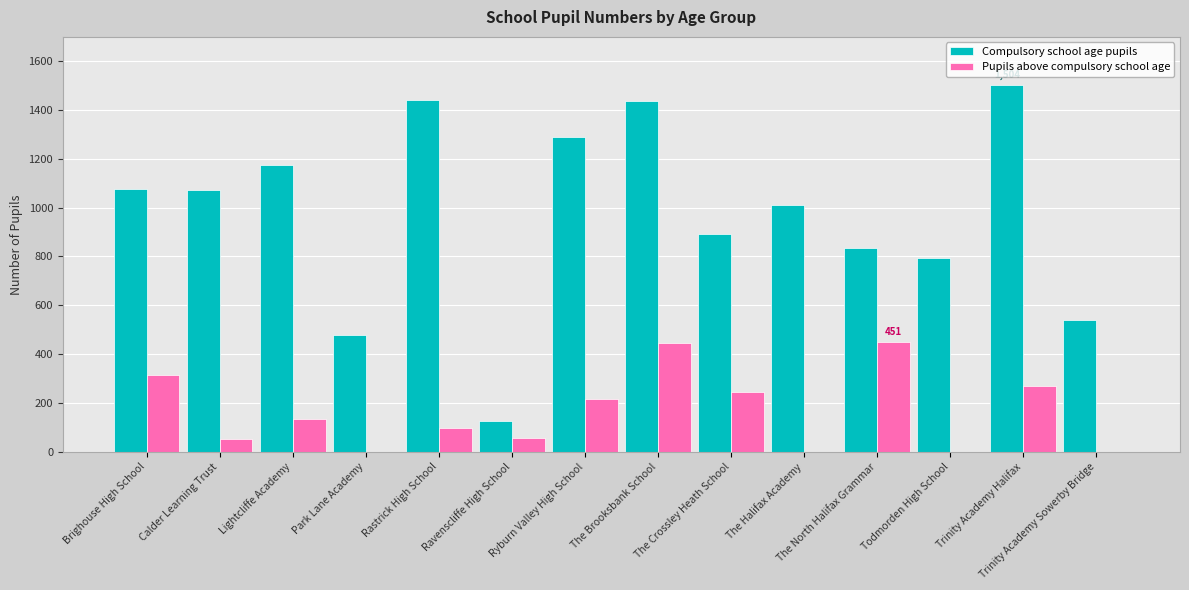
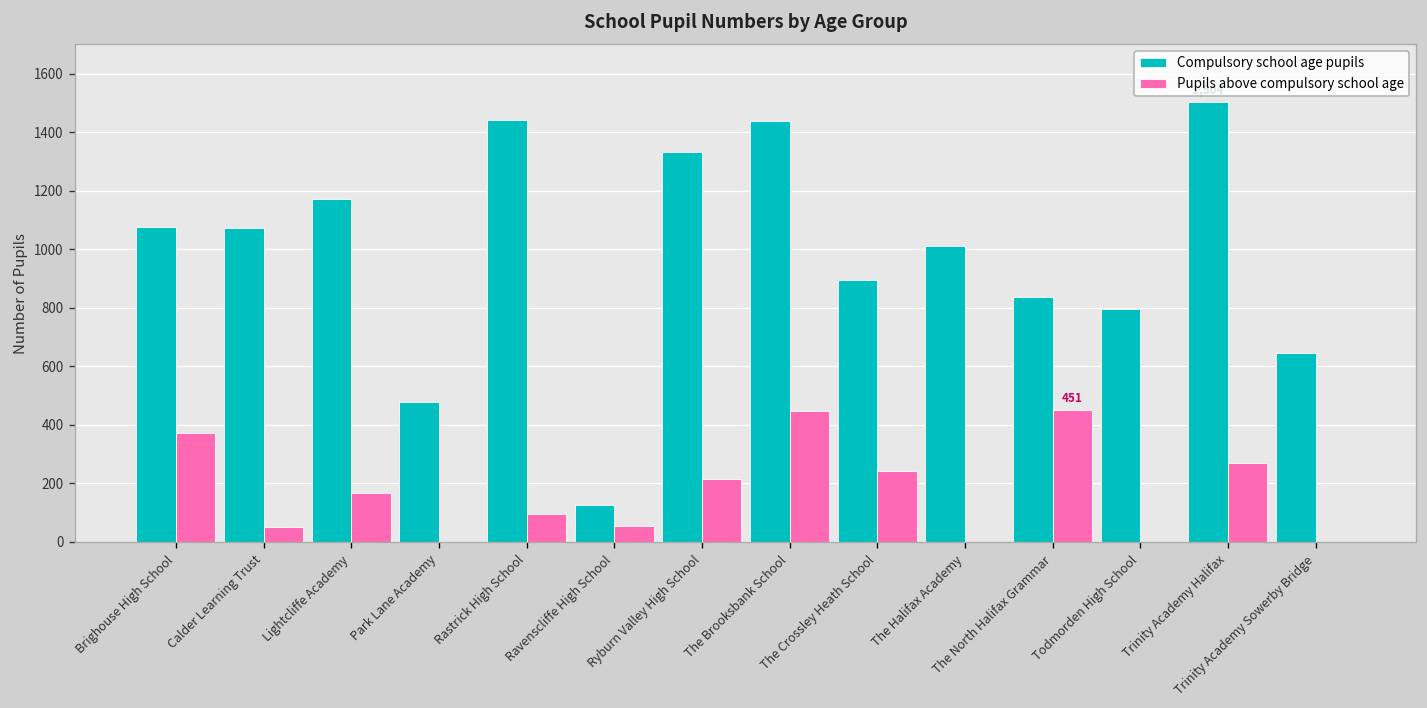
  {
    "Compulsory school age pupils": {
      "Brighouse High School": 1080,
      "Calder Learning Trust": 1070,
      "Lightcliffe Academy": 1170,
      "Park Lane Academy": 480,
      "Rastrick High School": 1440,
      "Ravenscliffe High School": 130,
-     "Ryburn Valley High School": 1290,
+     "Ryburn Valley High School": 1330,
      "The Brooksbank School": 1440,
      "The Crossley Heath School": 890,
      "The Halifax Academy": 1010,
      "The North Halifax Grammar": 840,
      "Todmorden High School": 800,
-     "Trinity Academy Sowerby Bridge": 540
+     "Trinity Academy Sowerby Bridge": 640
    },
    "Pupils above compulsory school age": {
-     "Brighouse High School": 310,
+     "Brighouse High School": 370,
      "Calder Learning Trust": 50,
-     "Lightcliffe Academy": 130,
+     "Lightcliffe Academy": 170,
      "Park Lane Academy": 0,
      "Rastrick High School": 100,
      "Ravenscliffe High School": 60,
      "Ryburn Valley High School": 220,
      "The Brooksbank School": 450,
      "The Crossley Heath School": 240,
      "The Halifax Academy": 0,
      "Todmorden High School": 0,
      "Trinity Academy Halifax": 270,
      "Trinity Academy Sowerby Bridge": 0
    }
  }
